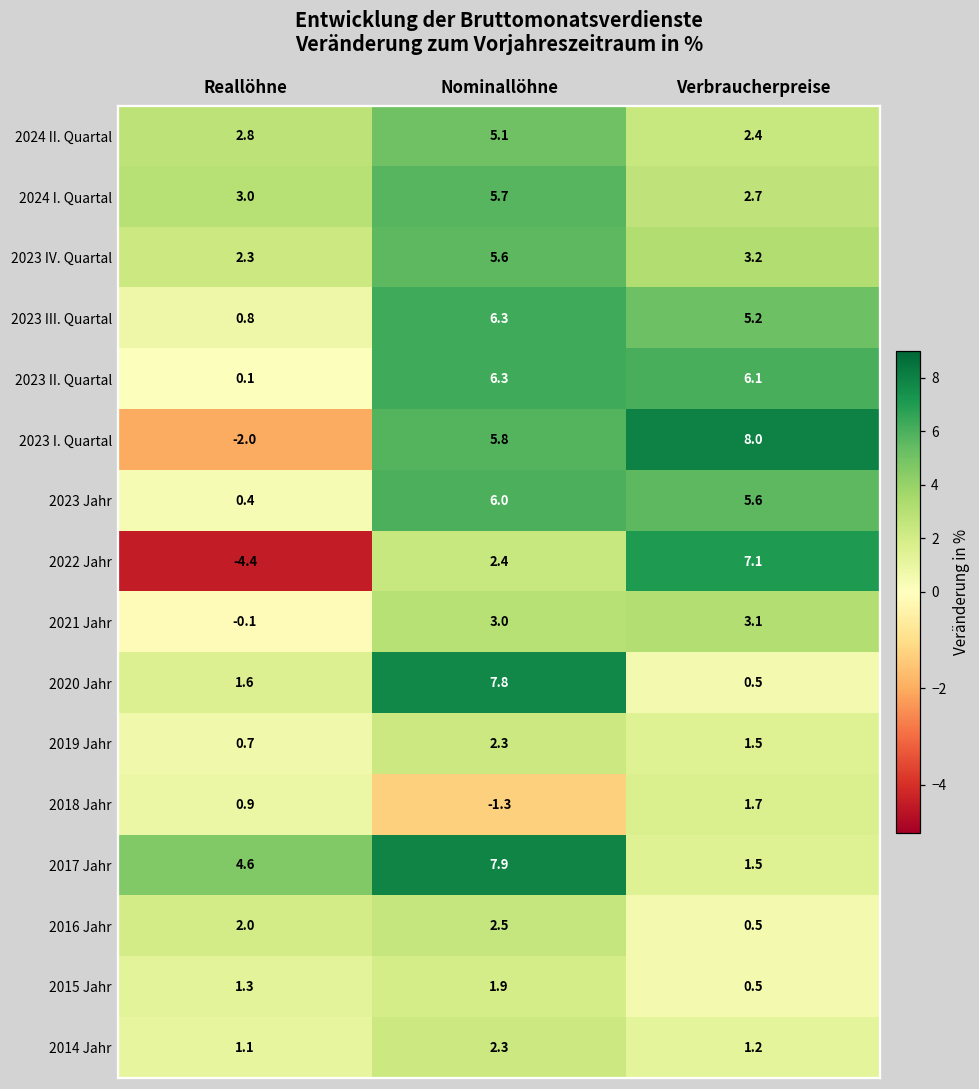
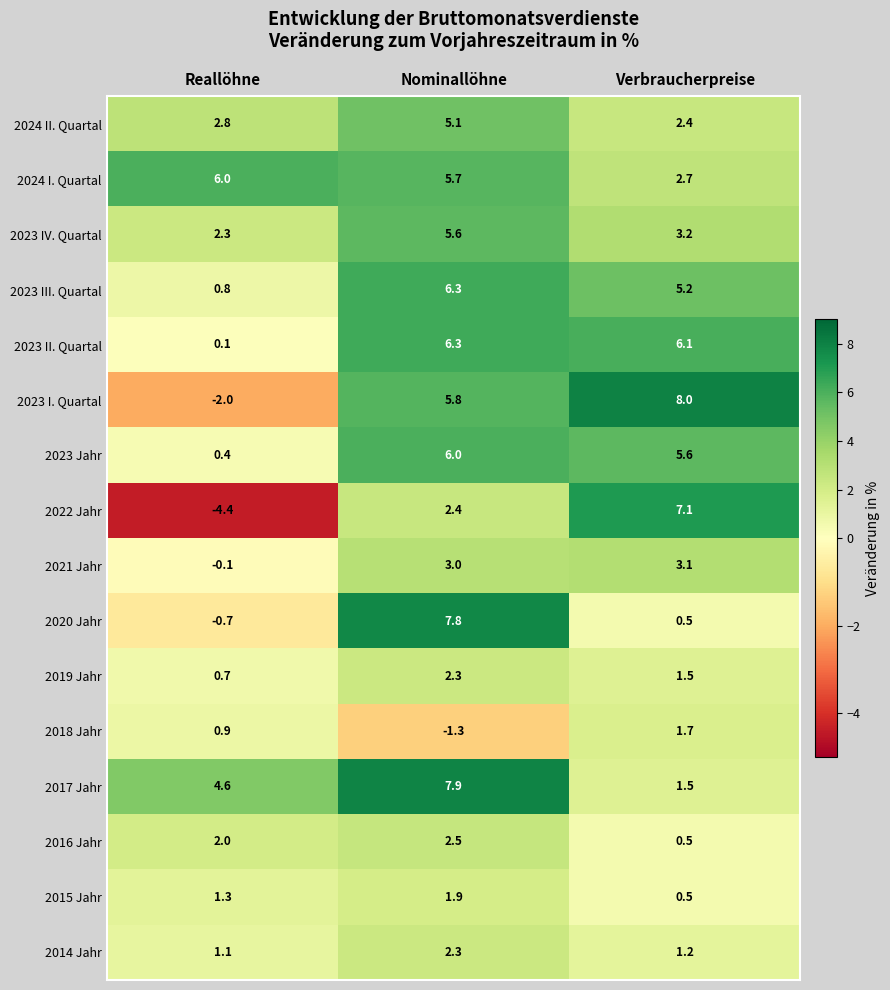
  {
    "2024 II. Quartal": {
      "Reallöhne": 2.8,
      "Nominallöhne": 5.1,
      "Verbraucherpreise": 2.4
    },
    "2024 I. Quartal": {
-     "Reallöhne": 3.0,
+     "Reallöhne": 6.0,
      "Nominallöhne": 5.7,
      "Verbraucherpreise": 2.7
    },
    "2023 IV. Quartal": {
      "Reallöhne": 2.3,
      "Nominallöhne": 5.6,
      "Verbraucherpreise": 3.2
    },
    "2023 III. Quartal": {
      "Reallöhne": 0.8,
      "Nominallöhne": 6.3,
      "Verbraucherpreise": 5.2
    },
    "2023 II. Quartal": {
      "Reallöhne": 0.1,
      "Nominallöhne": 6.3,
      "Verbraucherpreise": 6.1
    },
    "2023 I. Quartal": {
      "Reallöhne": -2.0,
      "Nominallöhne": 5.8,
      "Verbraucherpreise": 8.0
    },
    "2023 Jahr": {
      "Reallöhne": 0.4,
      "Nominallöhne": 6.0,
      "Verbraucherpreise": 5.6
    },
    "2022 Jahr": {
      "Reallöhne": -4.4,
      "Nominallöhne": 2.4,
      "Verbraucherpreise": 7.1
    },
    "2021 Jahr": {
      "Reallöhne": -0.1,
      "Nominallöhne": 3.0,
      "Verbraucherpreise": 3.1
    },
    "2020 Jahr": {
-     "Reallöhne": 1.6,
+     "Reallöhne": -0.7,
      "Nominallöhne": 7.8,
      "Verbraucherpreise": 0.5
    },
    "2019 Jahr": {
      "Reallöhne": 0.7,
      "Nominallöhne": 2.3,
      "Verbraucherpreise": 1.5
    },
    "2018 Jahr": {
      "Reallöhne": 0.9,
      "Nominallöhne": -1.3,
      "Verbraucherpreise": 1.7
    },
    "2017 Jahr": {
      "Reallöhne": 4.6,
      "Nominallöhne": 7.9,
      "Verbraucherpreise": 1.5
    },
    "2016 Jahr": {
      "Reallöhne": 2.0,
      "Nominallöhne": 2.5,
      "Verbraucherpreise": 0.5
    },
    "2015 Jahr": {
      "Reallöhne": 1.3,
      "Nominallöhne": 1.9,
      "Verbraucherpreise": 0.5
    },
    "2014 Jahr": {
      "Reallöhne": 1.1,
      "Nominallöhne": 2.3,
      "Verbraucherpreise": 1.2
    }
  }
